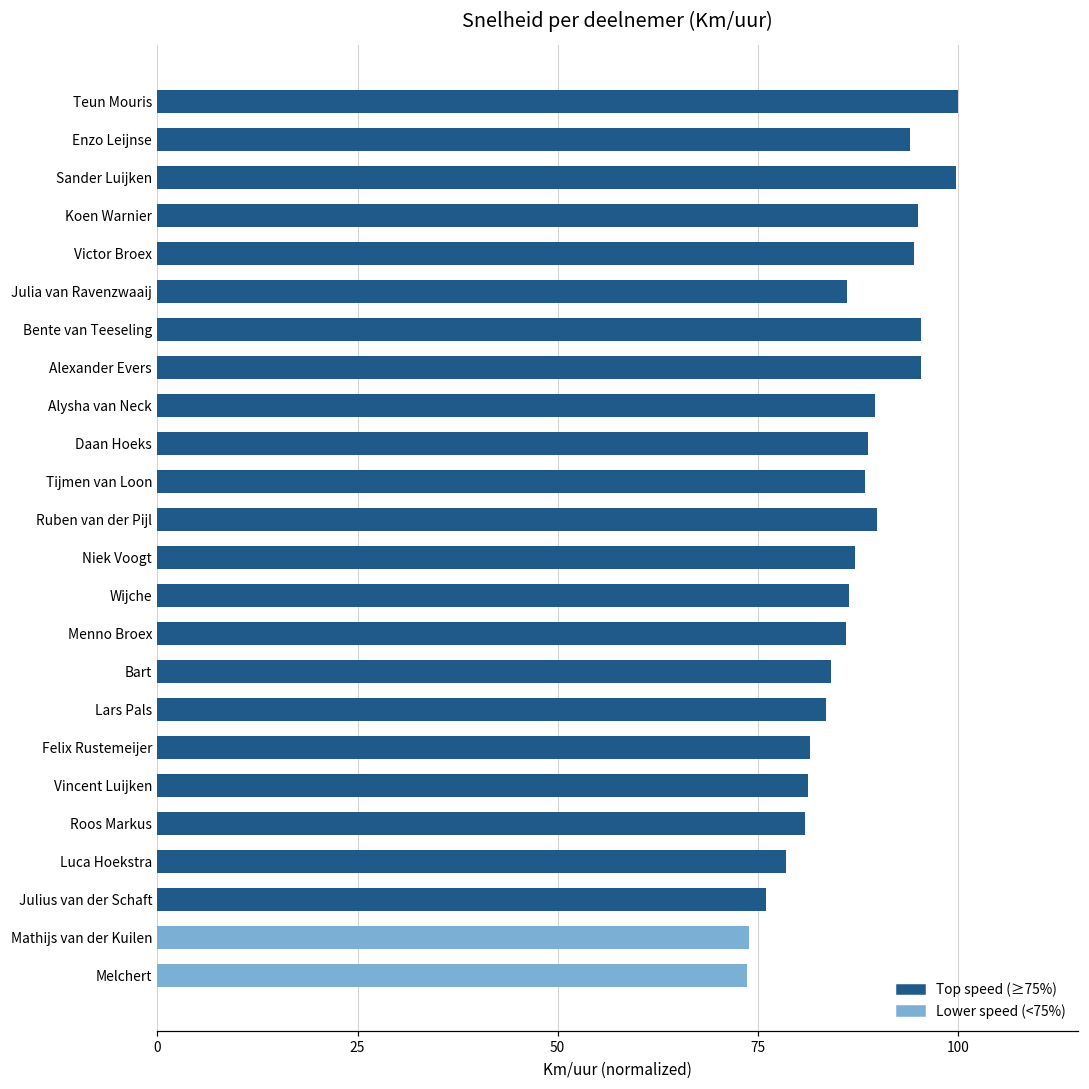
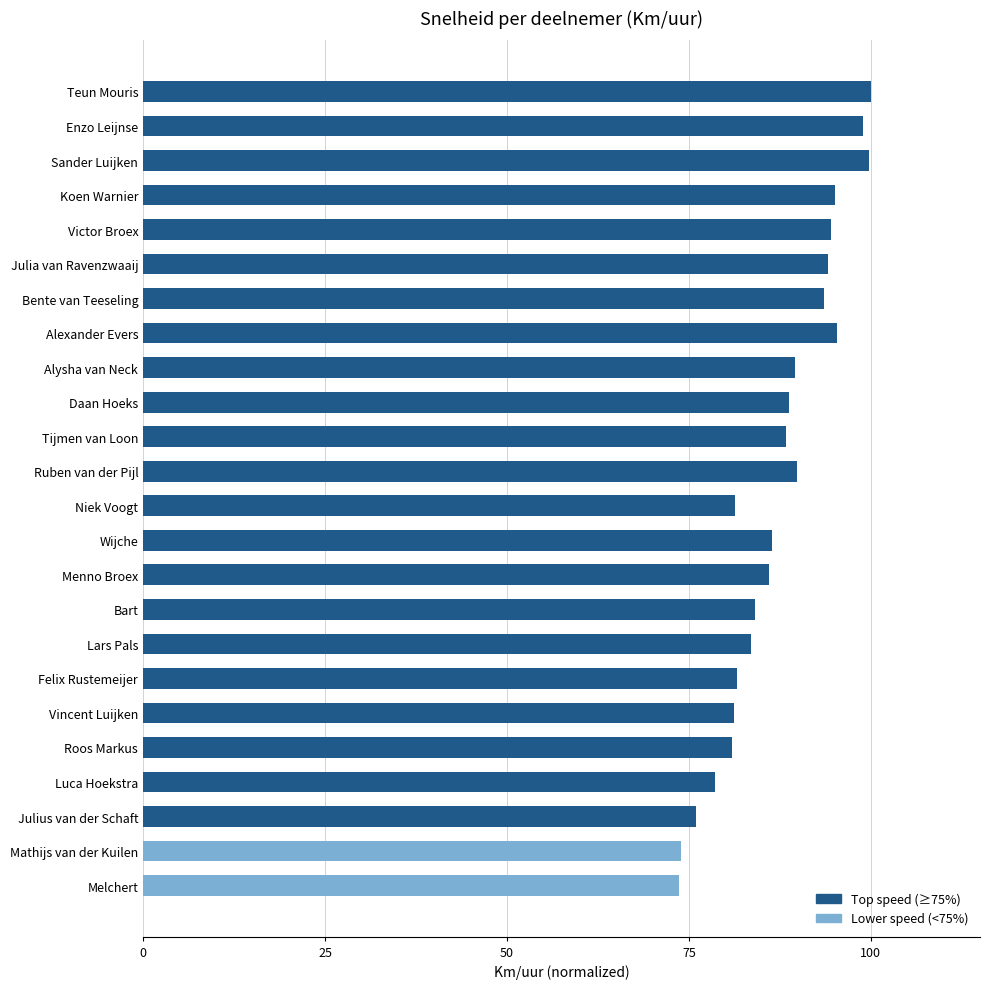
  {
    "Teun Mouris": 100,
-   "Enzo Leijnse": 94,
+   "Enzo Leijnse": 99,
    "Sander Luijken": 100,
    "Koen Warnier": 95,
    "Victor Broex": 95,
-   "Julia van Ravenzwaaij": 86,
-   "Bente van Teeseling": 95,
+   "Julia van Ravenzwaaij": 94,
+   "Bente van Teeseling": 94,
    "Alexander Evers": 95,
    "Alysha van Neck": 90,
    "Daan Hoeks": 89,
    "Tijmen van Loon": 88,
    "Ruben van der Pijl": 90,
-   "Niek Voogt": 87,
+   "Niek Voogt": 81,
    "Wijche": 86,
    "Menno Broex": 86,
    "Bart": 84,
    "Lars Pals": 84,
    "Felix Rustemeijer": 82,
    "Vincent Luijken": 81,
    "Roos Markus": 81,
    "Luca Hoekstra": 79,
    "Julius van der Schaft": 76,
    "Mathijs van der Kuilen": 74,
    "Melchert": 74
  }
